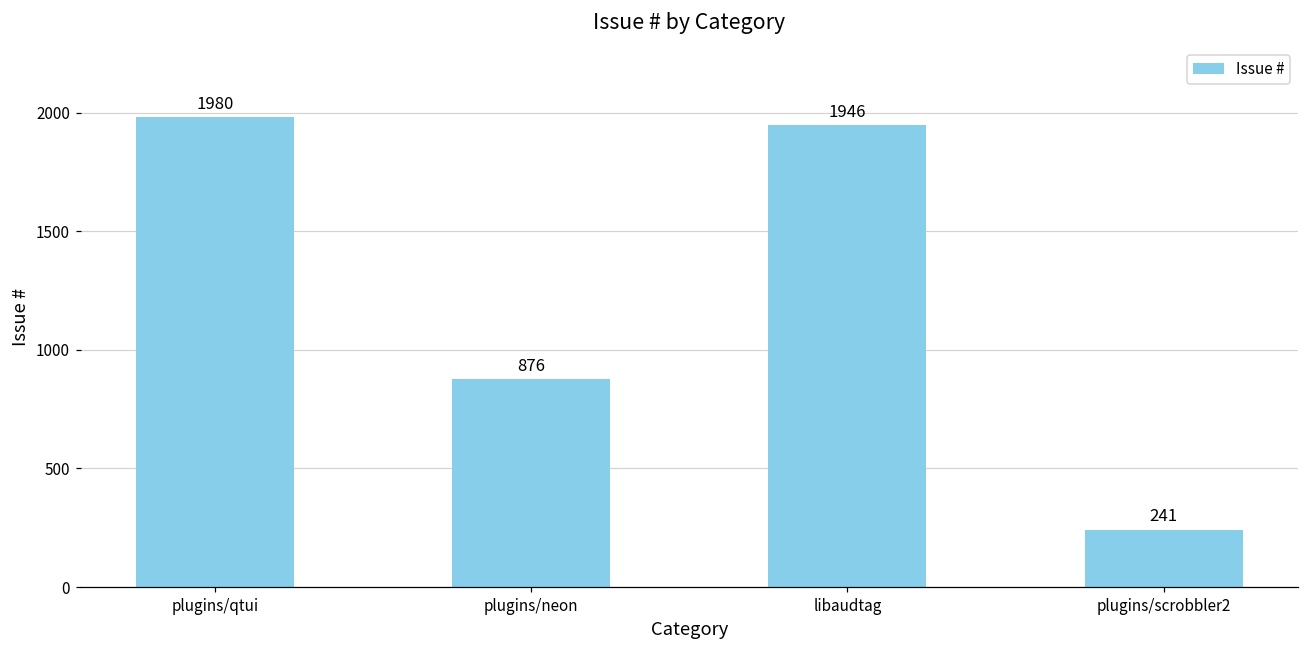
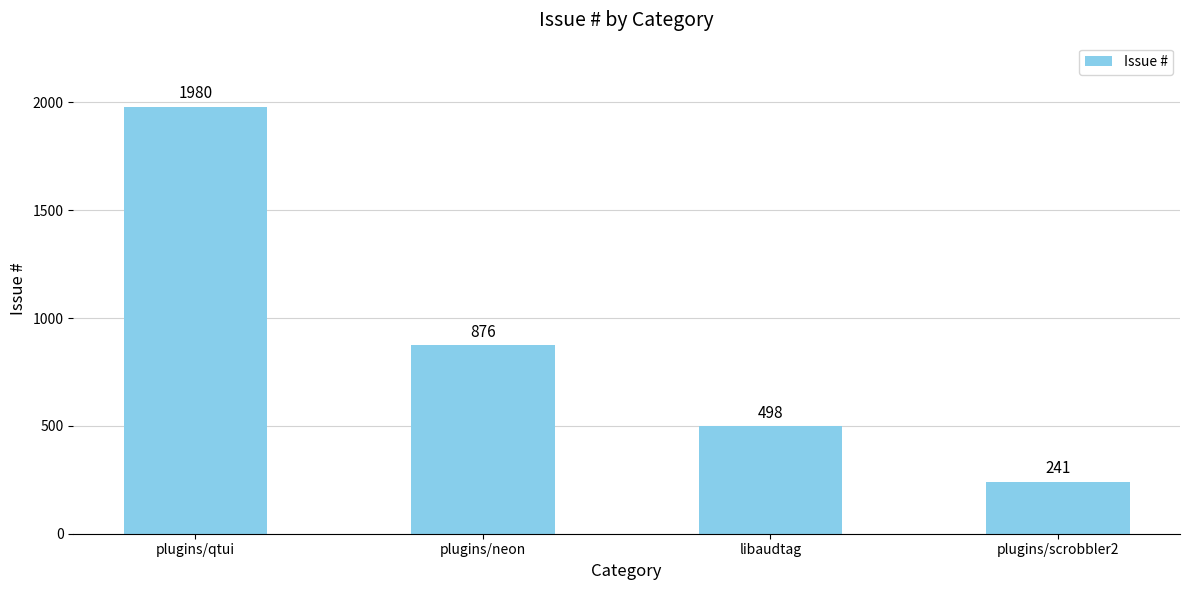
  {
    "plugins/qtui": 1980,
    "plugins/neon": 876,
-   "libaudtag": 1946,
+   "libaudtag": 498,
    "plugins/scrobbler2": 241
  }
